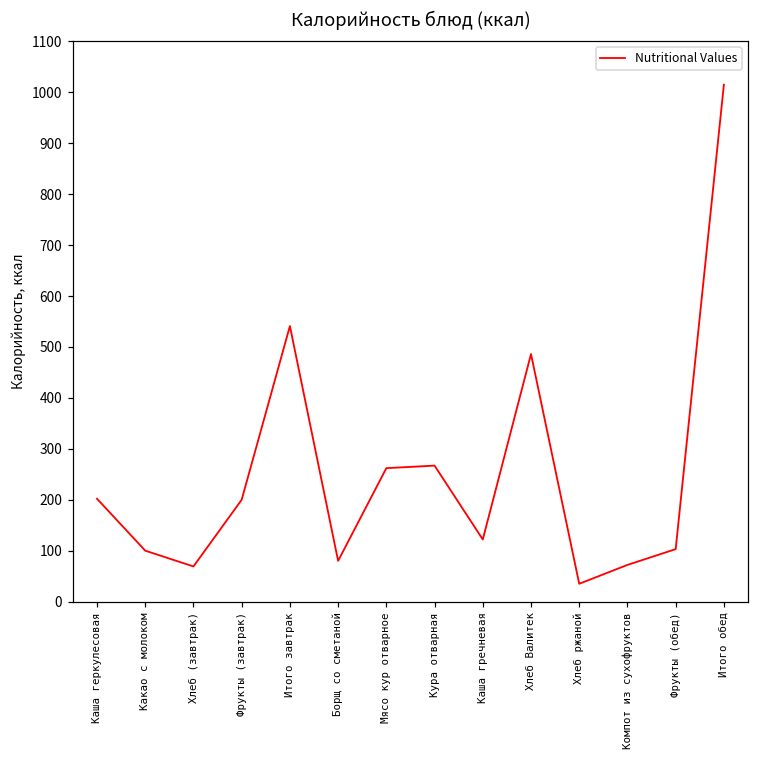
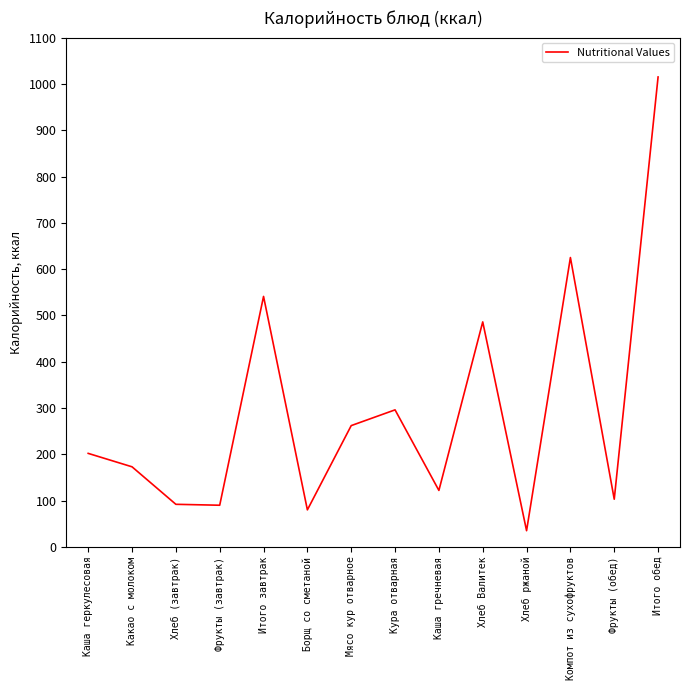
  {
    "Каша геркулесовая": 200,
-   "Какао с молоком": 100,
-   "Хлеб (завтрак)": 70,
-   "Фрукты (завтрак)": 200,
+   "Какао с молоком": 170,
+   "Хлеб (завтрак)": 90,
+   "Фрукты (завтрак)": 90,
    "Итого завтрак": 540,
    "Борщ со сметаной": 80,
    "Мясо кур отварное": 260,
-   "Кура отварная": 270,
+   "Кура отварная": 300,
    "Каша гречневая": 120,
    "Хлеб Валитек": 490,
    "Хлеб ржаной": 40,
-   "Компот из сухофруктов": 70,
+   "Компот из сухофруктов": 630,
    "Фрукты (обед)": 100,
    "Итого обед": 1020
  }
